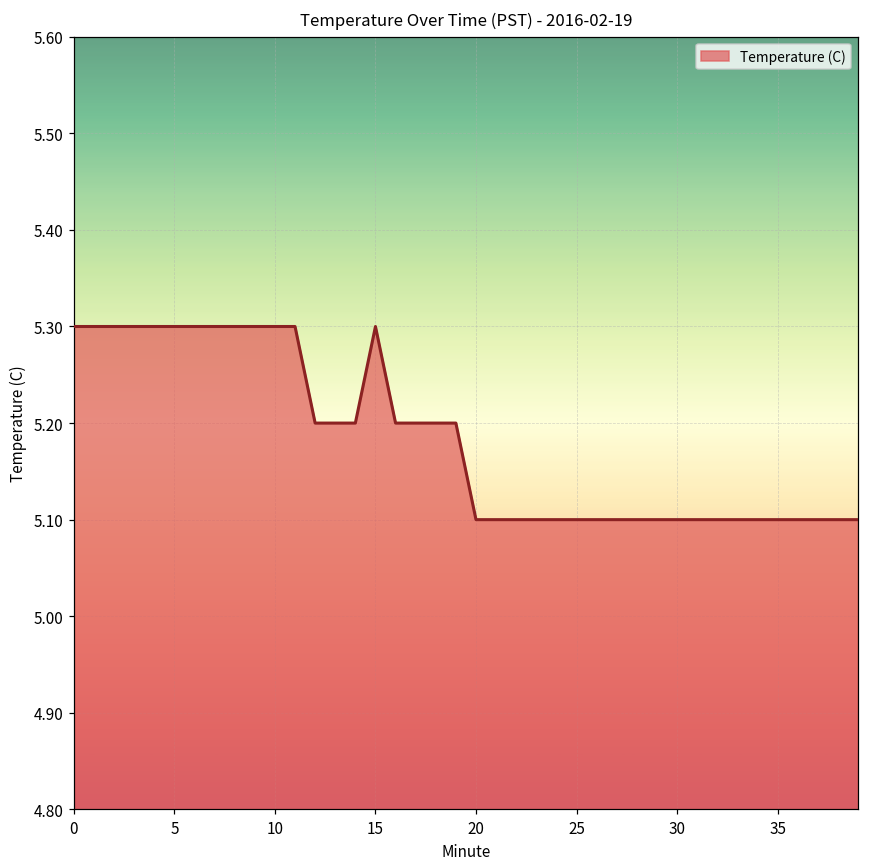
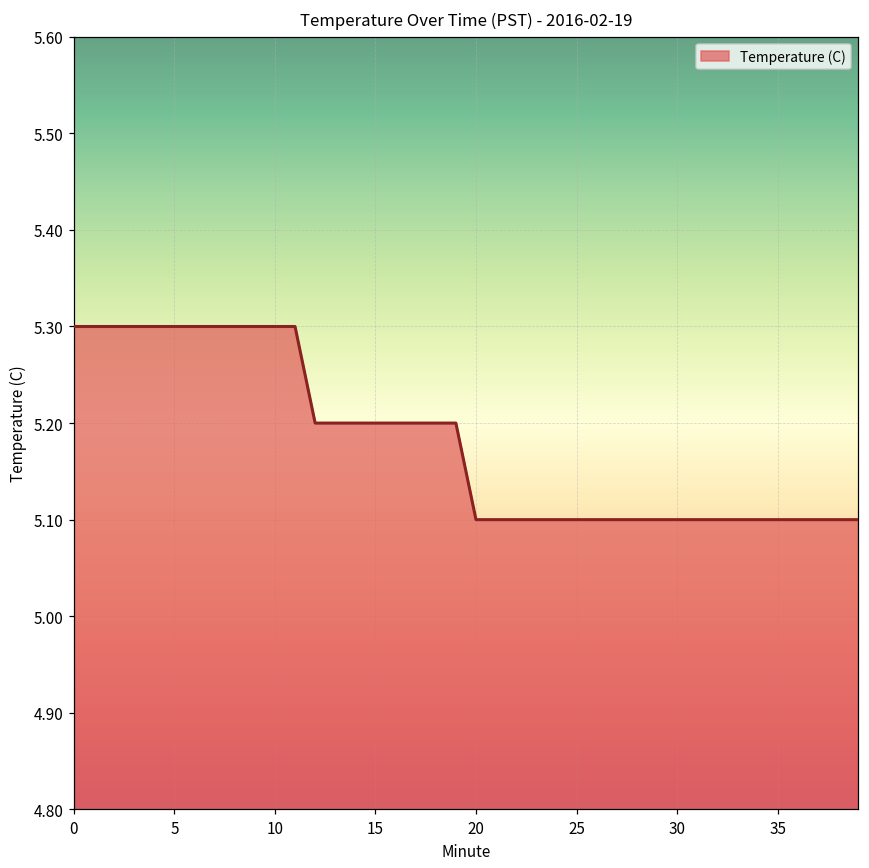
  {
    "0": 5.3,
    "5": 5.3,
    "10": 5.3,
-   "15": 5.3,
+   "15": 5.2,
    "20": 5.1,
    "25": 5.1,
    "30": 5.1,
    "35": 5.1
  }
